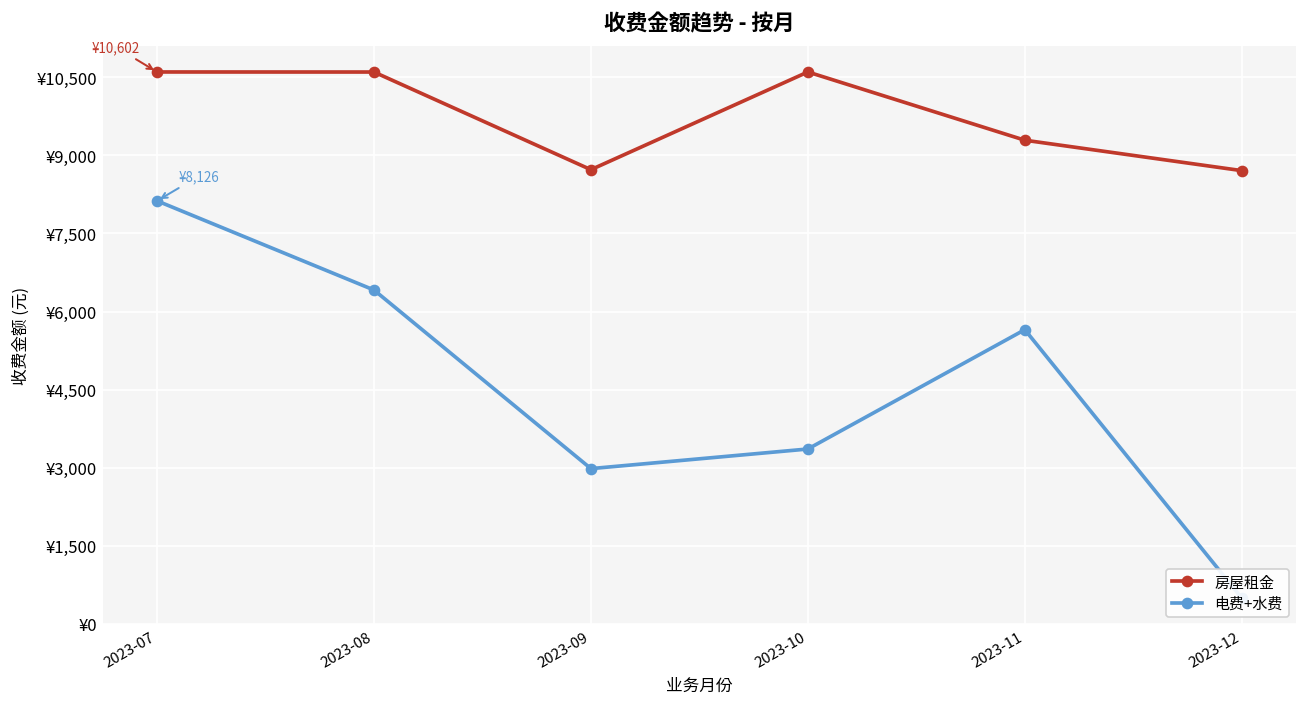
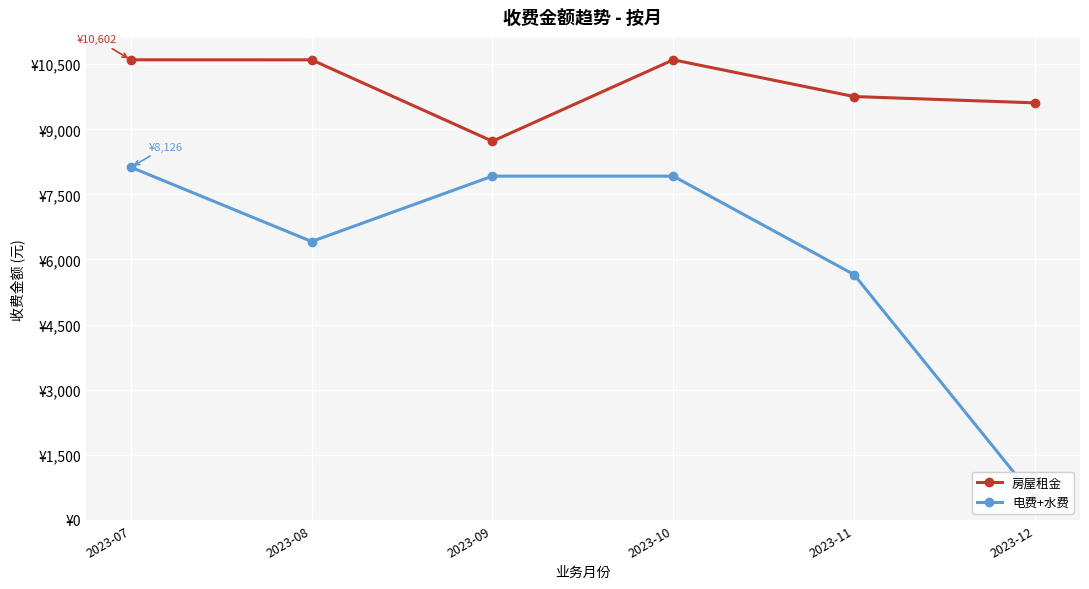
  {
    "房屋租金": {
      "2023-08": "¥10,600",
      "2023-09": "¥8,700",
      "2023-10": "¥10,600",
-     "2023-11": "¥9,300",
-     "2023-12": "¥8,700"
+     "2023-11": "¥9,800",
+     "2023-12": "¥9,600"
    },
    "电费+水费": {
      "2023-08": "¥6,400",
-     "2023-09": "¥3,000",
-     "2023-10": "¥3,400",
+     "2023-09": "¥7,900",
+     "2023-10": "¥7,900",
      "2023-11": "¥5,700"
    }
  }
